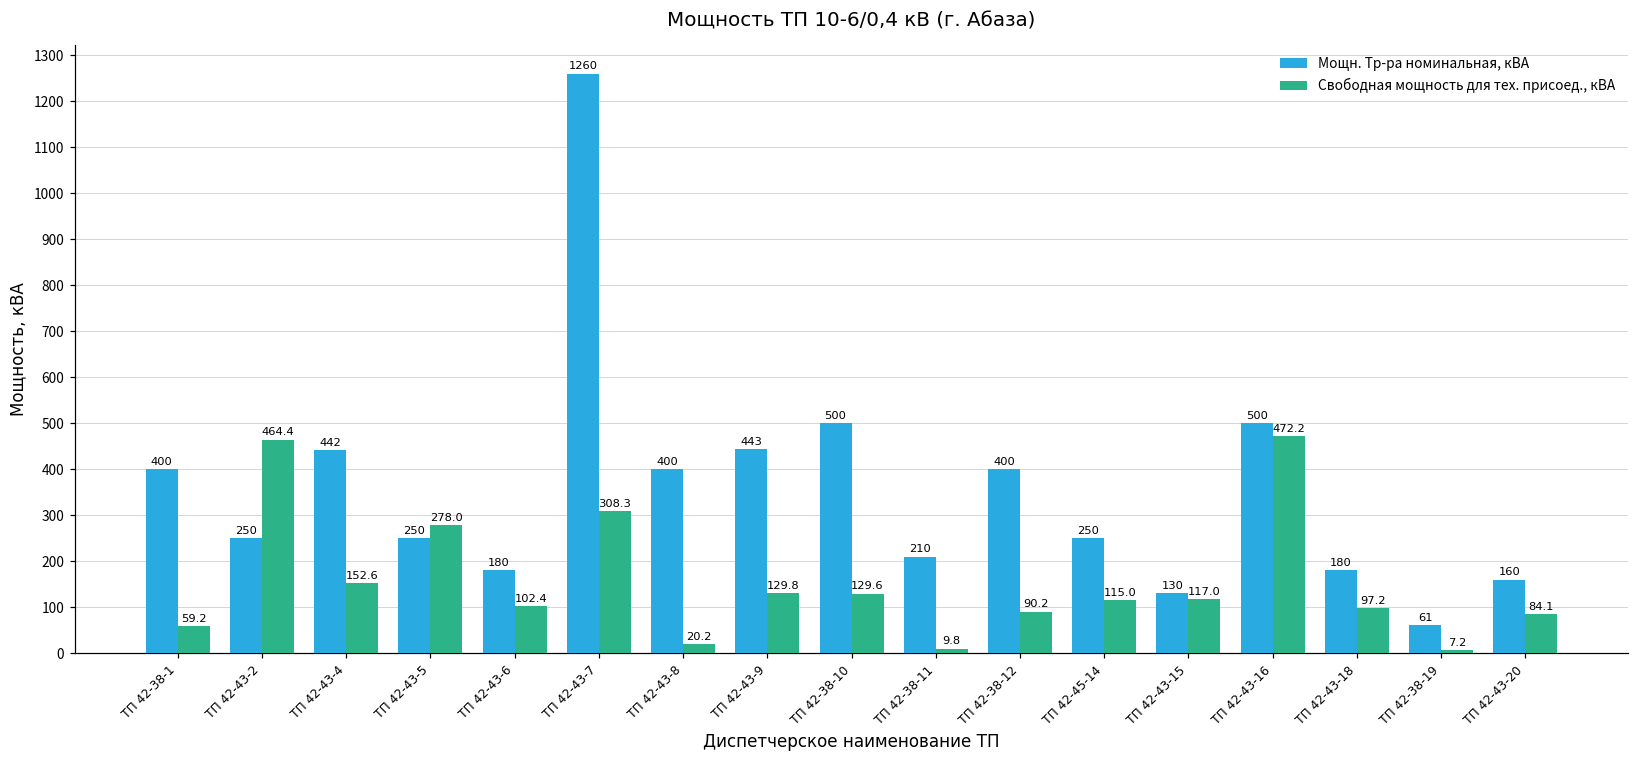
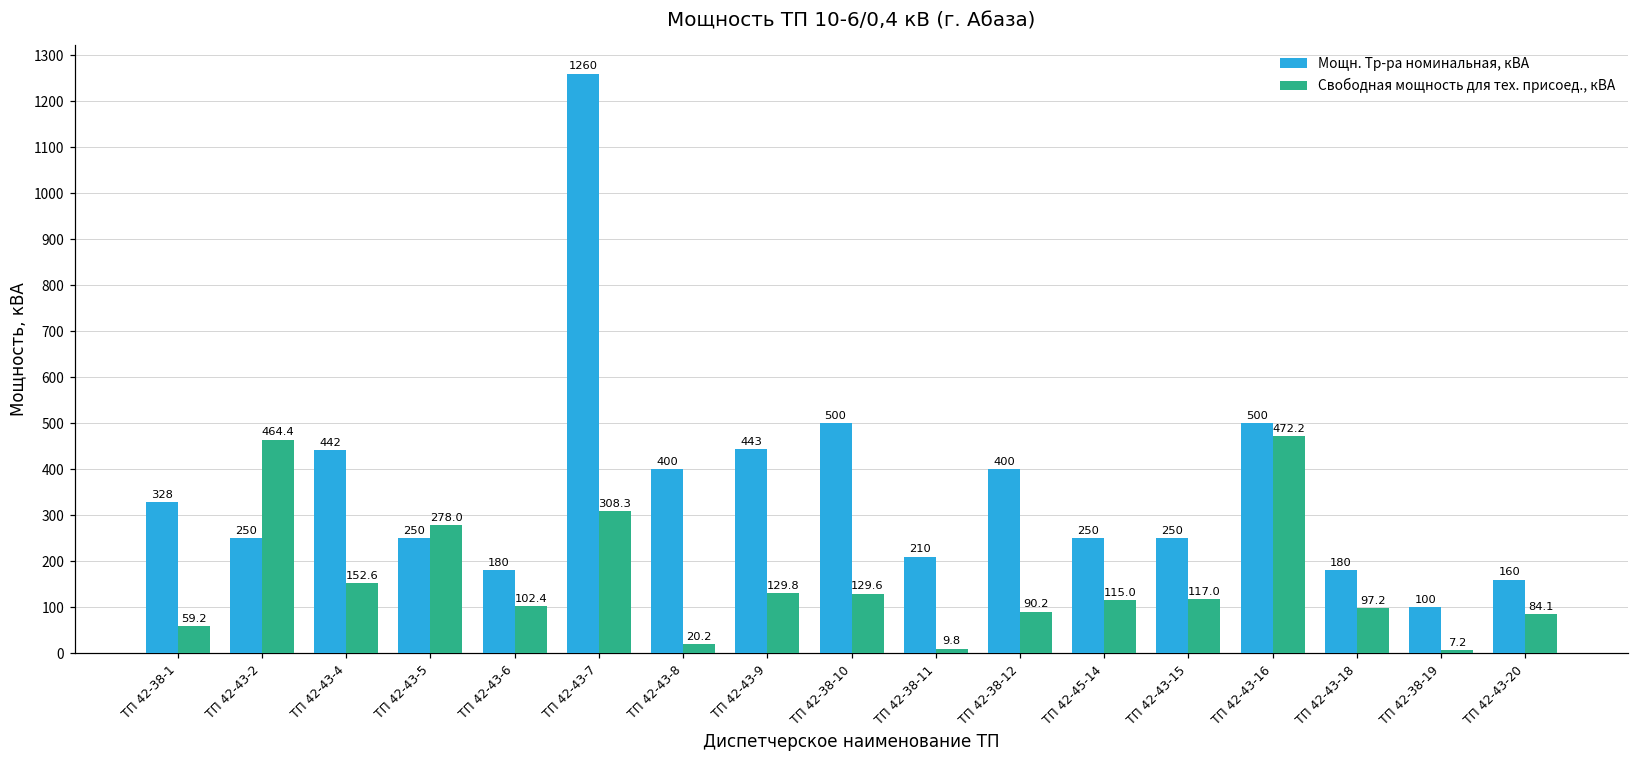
  {
    "Мощн. Тр-ра номинальная, кВА": {
-     "ТП 42-38-1": 400,
+     "ТП 42-38-1": 328,
      "ТП 42-43-2": 250,
      "ТП 42-43-4": 442,
      "ТП 42-43-5": 250,
      "ТП 42-43-6": 180,
      "ТП 42-43-7": 1260,
      "ТП 42-43-8": 400,
      "ТП 42-43-9": 443,
      "ТП 42-38-10": 500,
      "ТП 42-38-11": 210,
      "ТП 42-38-12": 400,
      "ТП 42-45-14": 250,
-     "ТП 42-43-15": 130,
+     "ТП 42-43-15": 250,
      "ТП 42-43-16": 500,
      "ТП 42-43-18": 180,
-     "ТП 42-38-19": 61,
+     "ТП 42-38-19": 100,
      "ТП 42-43-20": 160
    },
    "Свободная мощность для тех. присоед., кВА": {
      "ТП 42-38-1": 59.2,
      "ТП 42-43-2": 464.4,
      "ТП 42-43-4": 152.6,
      "ТП 42-43-5": 278.0,
      "ТП 42-43-6": 102.4,
      "ТП 42-43-7": 308.3,
      "ТП 42-43-8": 20.2,
      "ТП 42-43-9": 129.8,
      "ТП 42-38-10": 129.6,
      "ТП 42-38-11": 9.8,
      "ТП 42-38-12": 90.2,
      "ТП 42-45-14": 115.0,
      "ТП 42-43-15": 117.0,
      "ТП 42-43-16": 472.2,
      "ТП 42-43-18": 97.2,
      "ТП 42-38-19": 7.2,
      "ТП 42-43-20": 84.1
    }
  }
